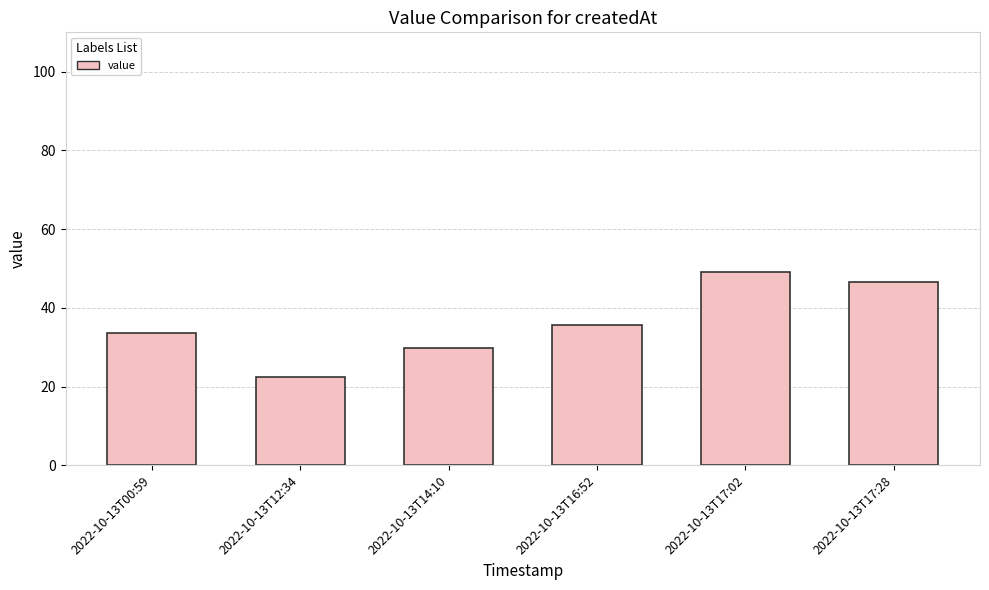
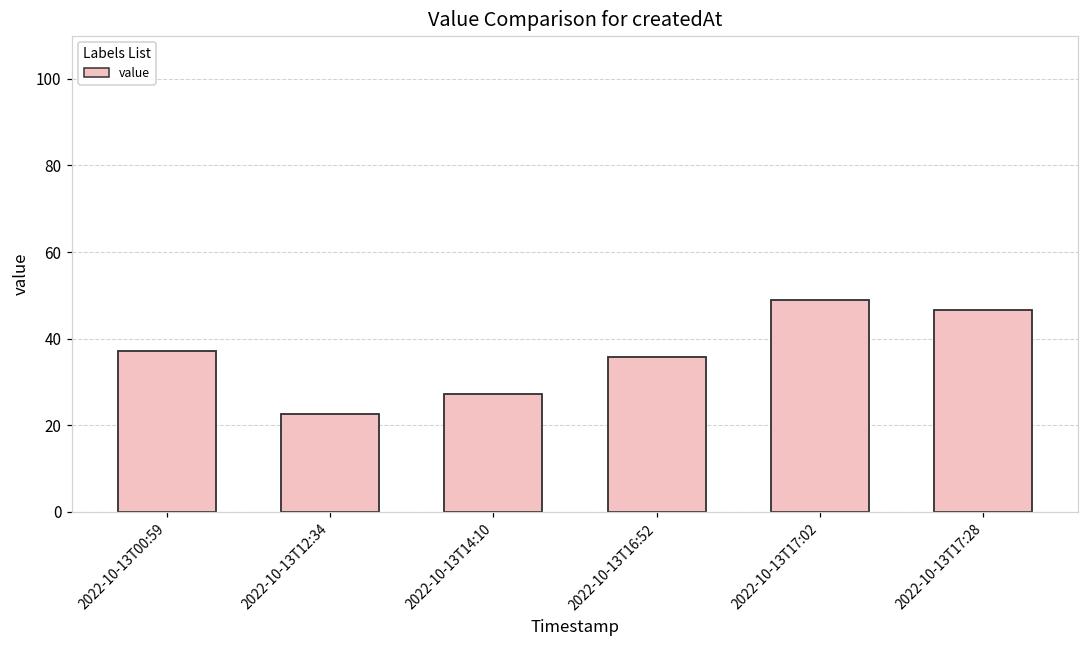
  {
-   "2022-10-13T00:59": 34,
+   "2022-10-13T00:59": 37,
    "2022-10-13T12:34": 23,
-   "2022-10-13T14:10": 30,
+   "2022-10-13T14:10": 27,
    "2022-10-13T16:52": 36,
    "2022-10-13T17:02": 49,
    "2022-10-13T17:28": 47
  }
